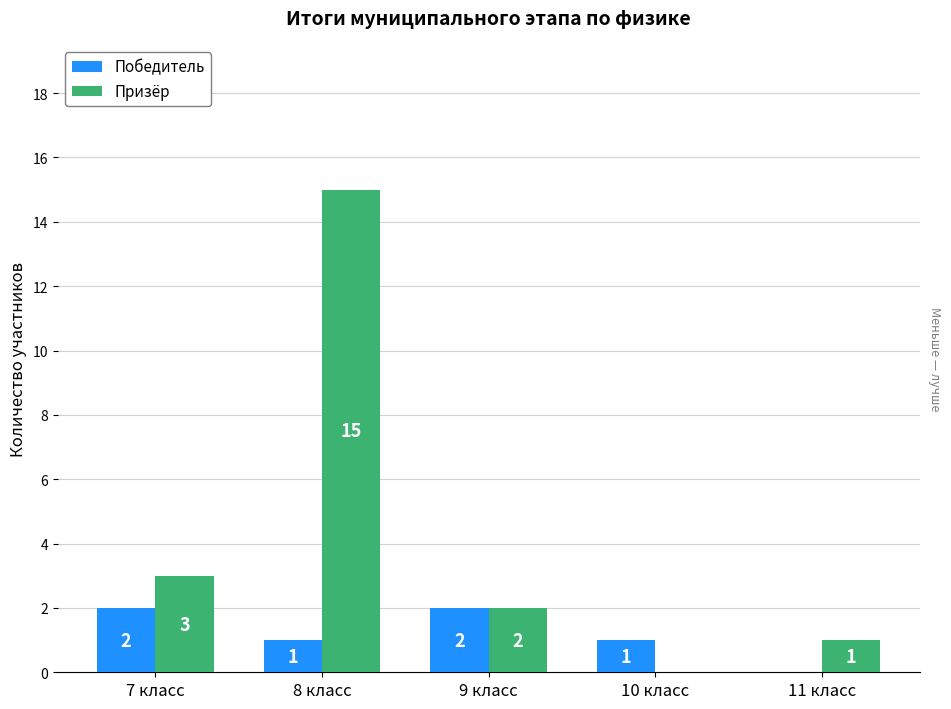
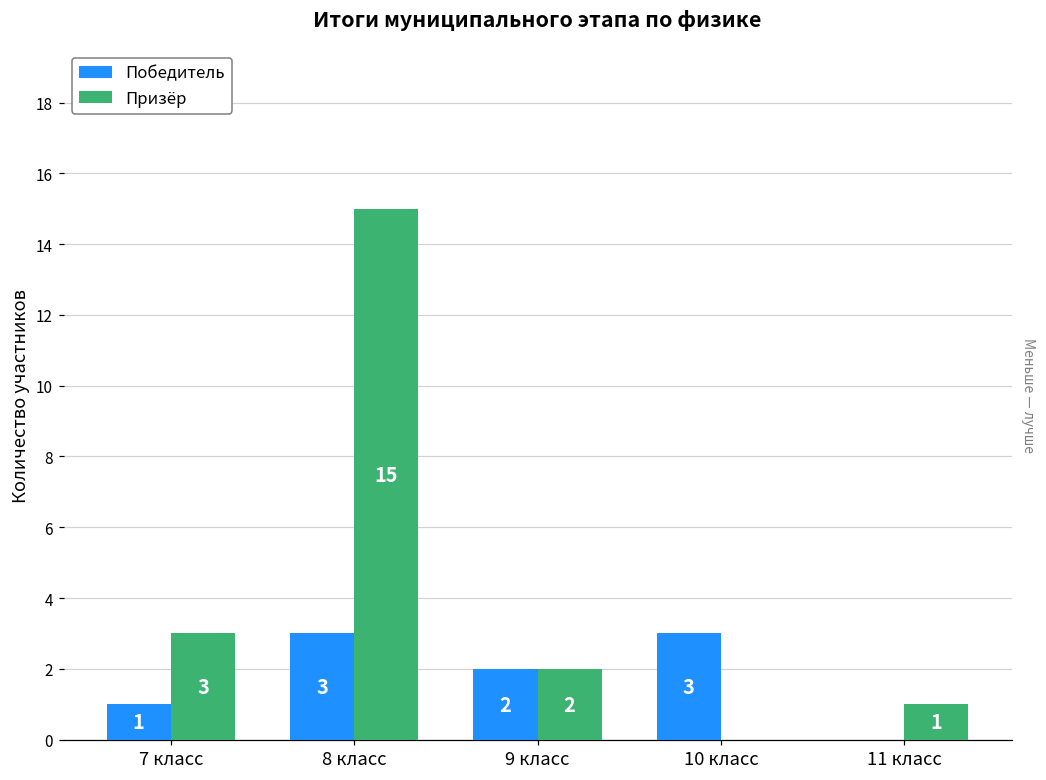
  {
    "Победитель": {
-     "7 класс": 2,
-     "8 класс": 1,
+     "7 класс": 1,
+     "8 класс": 3,
      "9 класс": 2,
-     "10 класс": 1
+     "10 класс": 3
    },
    "Призёр": {
      "7 класс": 3,
      "8 класс": 15,
      "9 класс": 2,
      "11 класс": 1
    }
  }
